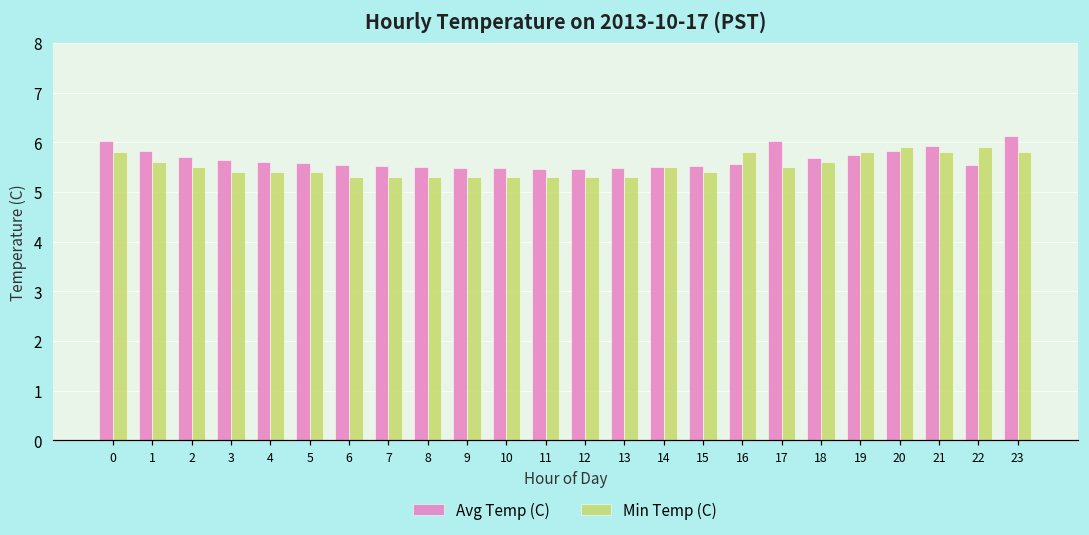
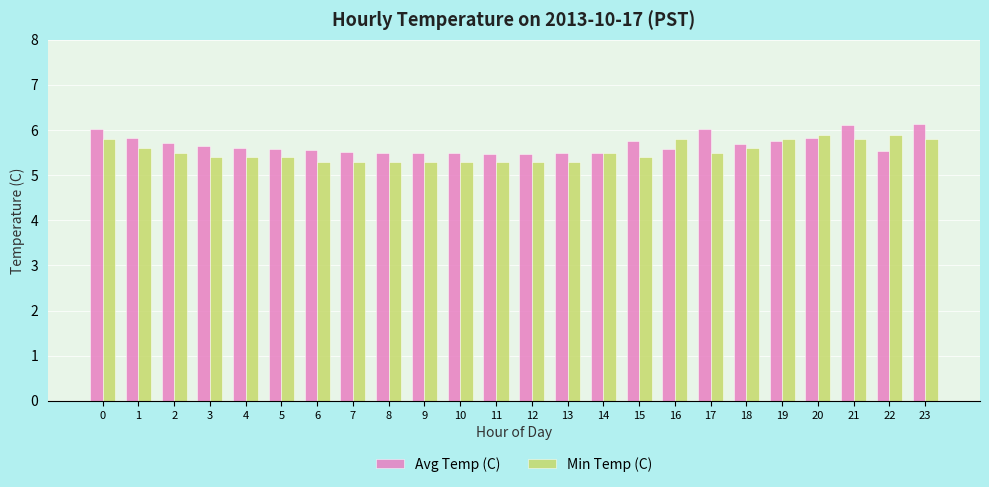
  {
    "Avg Temp (C)": {
      "0": 6.0,
      "1": 5.8,
      "2": 5.7,
      "3": 5.7,
      "4": 5.6,
      "5": 5.6,
      "6": 5.6,
      "7": 5.5,
      "8": 5.5,
      "9": 5.5,
      "10": 5.5,
      "11": 5.5,
      "12": 5.5,
      "13": 5.5,
      "14": 5.5,
-     "15": 5.5,
+     "15": 5.8,
      "16": 5.6,
      "17": 6.0,
      "18": 5.7,
      "19": 5.8,
      "20": 5.8,
-     "21": 5.9,
+     "21": 6.1,
      "22": 5.5,
      "23": 6.1
    },
    "Min Temp (C)": {
      "0": 5.8,
      "1": 5.6,
      "2": 5.5,
      "3": 5.4,
      "4": 5.4,
      "5": 5.4,
      "6": 5.3,
      "7": 5.3,
      "8": 5.3,
      "9": 5.3,
      "10": 5.3,
      "11": 5.3,
      "12": 5.3,
      "13": 5.3,
      "14": 5.5,
      "15": 5.4,
      "16": 5.8,
      "17": 5.5,
      "18": 5.6,
      "19": 5.8,
      "20": 5.9,
      "21": 5.8,
      "22": 5.9,
      "23": 5.8
    }
  }
